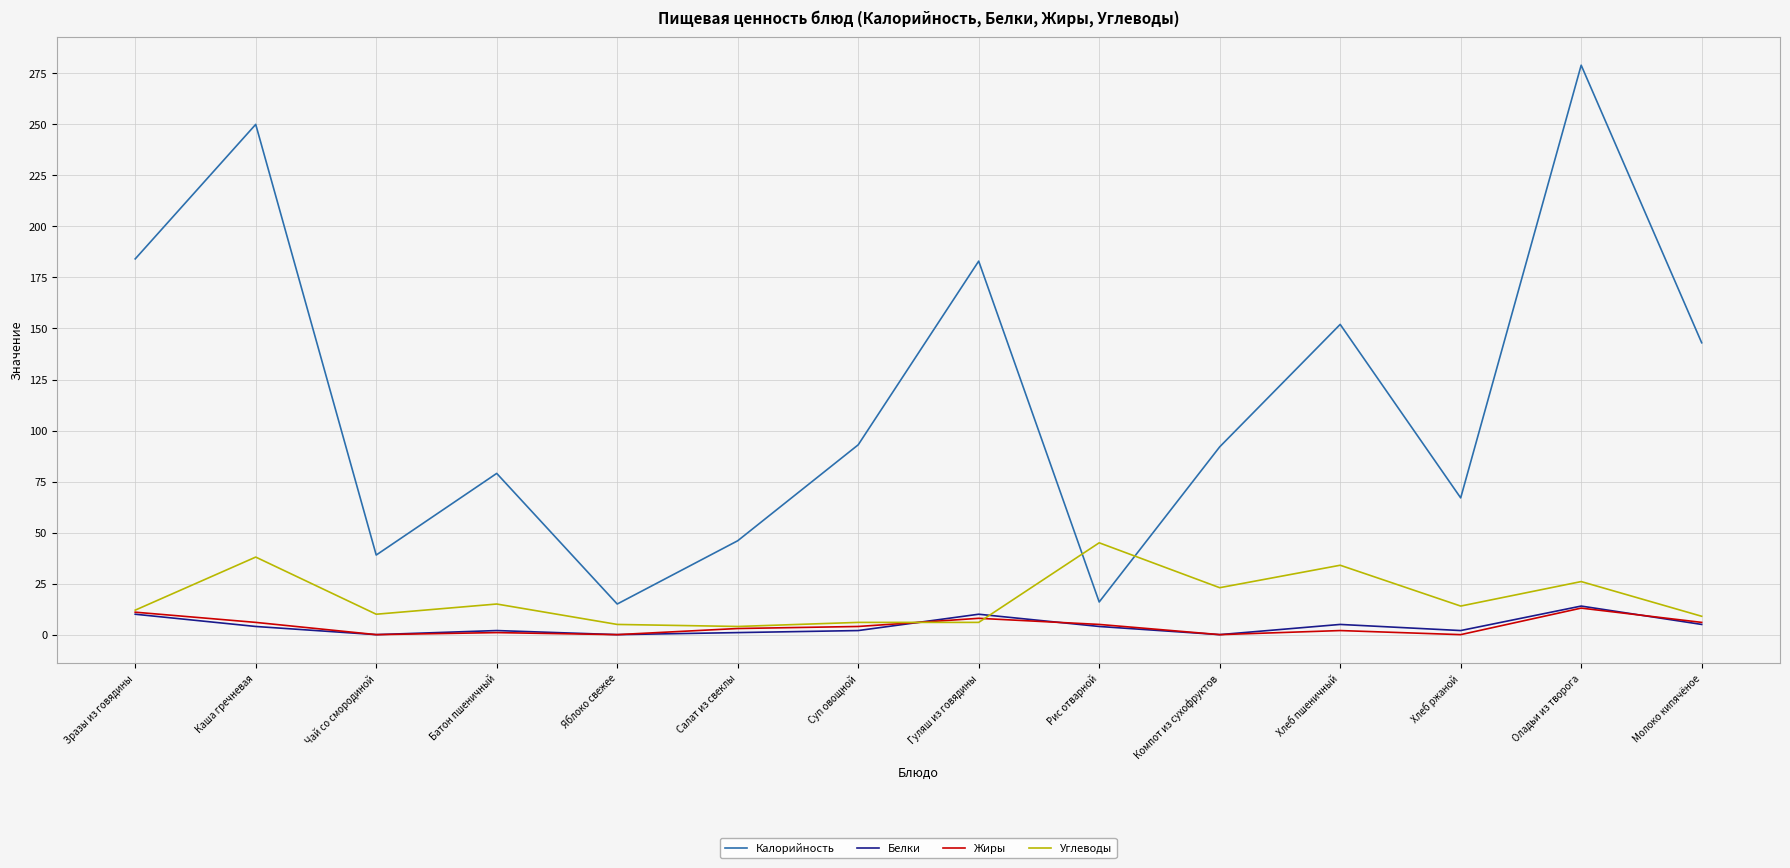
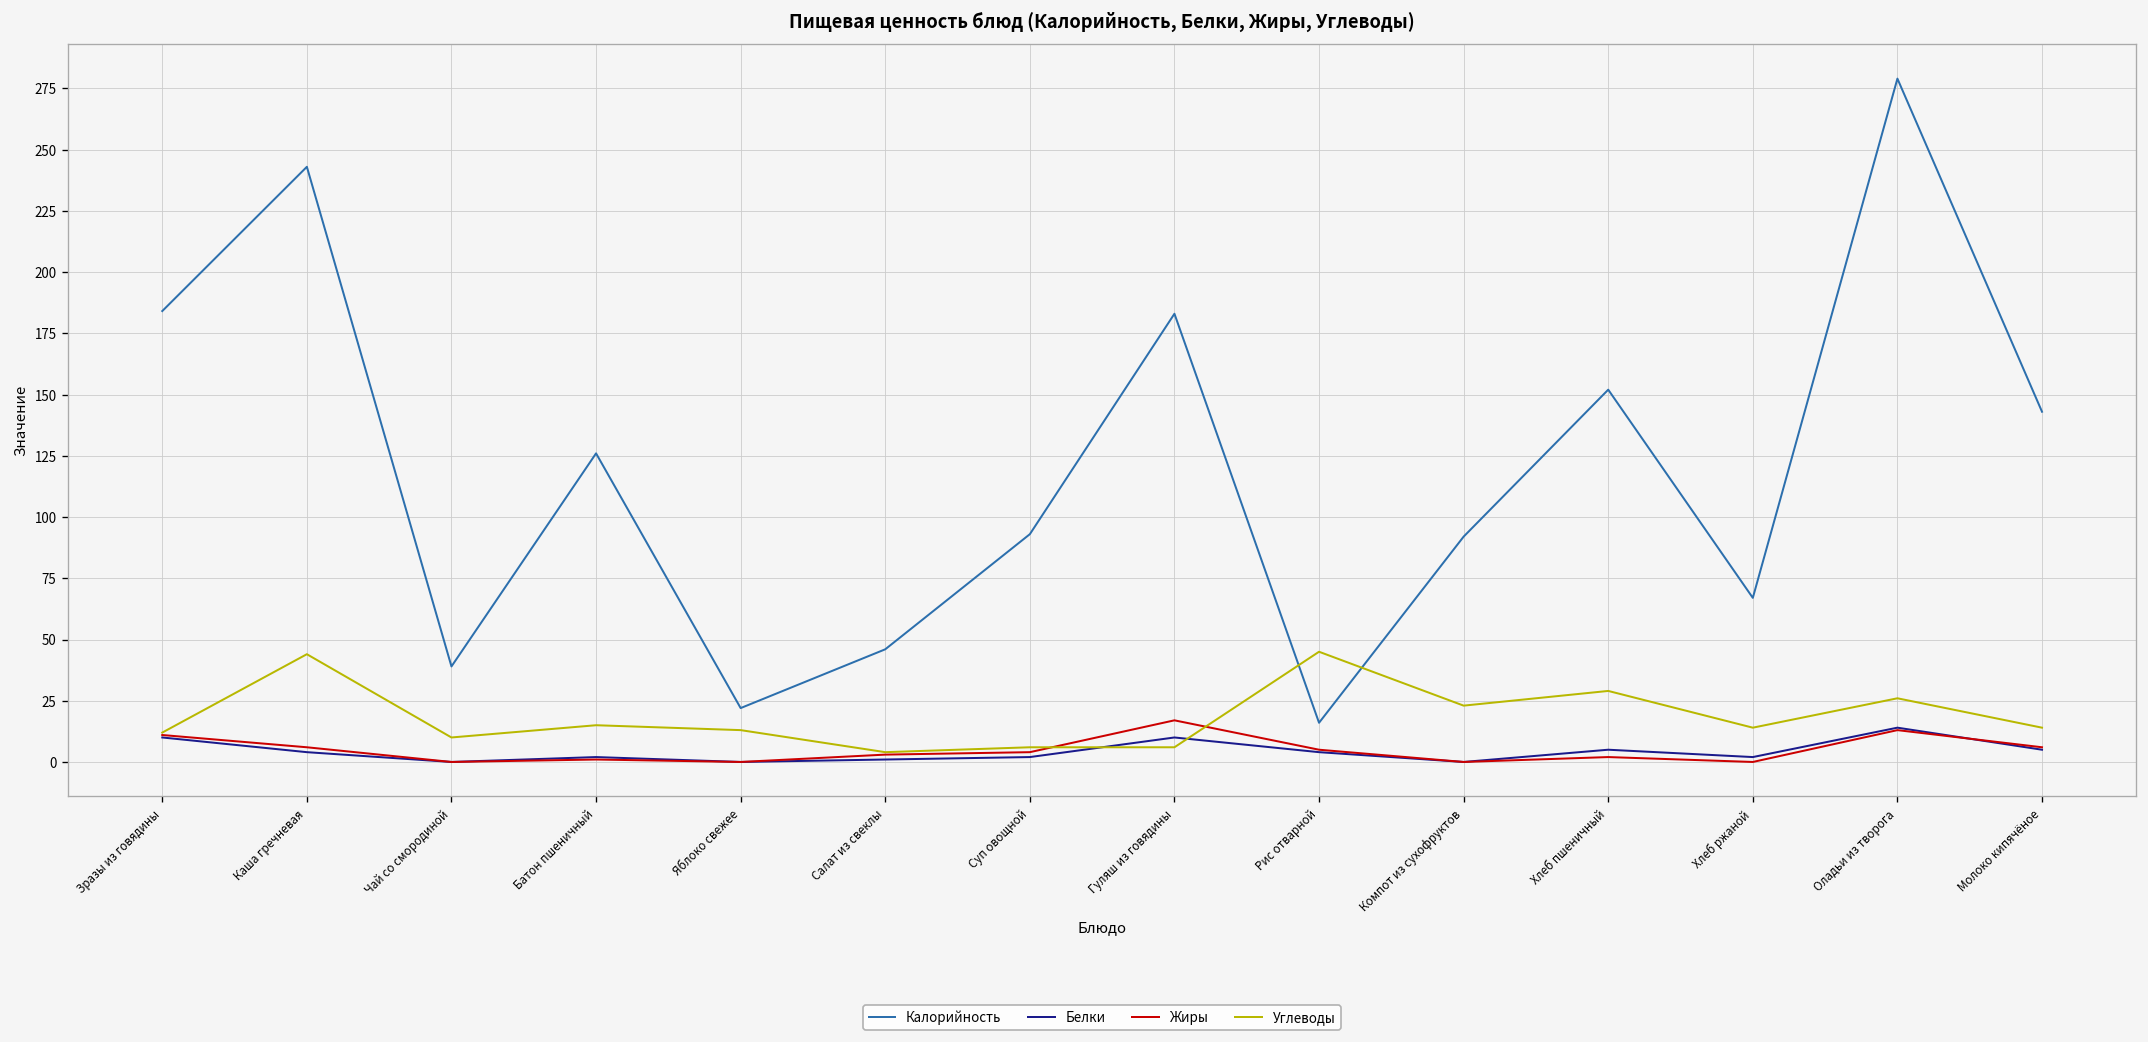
  {
    "Калорийность": {
      "Зразы из говядины": 184,
-     "Каша гречневая": 250,
+     "Каша гречневая": 243,
      "Чай со смородиной": 39,
-     "Батон пшеничный": 79,
-     "Яблоко свежее": 15,
+     "Батон пшеничный": 126,
+     "Яблоко свежее": 22,
      "Салат из свеклы": 46,
      "Суп овощной": 93,
      "Гуляш из говядины": 183,
      "Рис отварной": 16,
      "Компот из сухофруктов": 92,
      "Хлеб пшеничный": 152,
      "Хлеб ржаной": 67,
      "Оладьи из творога": 279,
      "Молоко кипячёное": 143
    },
    "Белки": {
      "Каша гречневая": 4,
      "Салат из свеклы": 1,
      "Суп овощной": 2,
      "Гуляш из говядины": 10,
      "Хлеб пшеничный": 5,
      "Хлеб ржаной": 2
    },
    "Жиры": {
      "Каша гречневая": 6,
      "Суп овощной": 4,
-     "Гуляш из говядины": 8,
+     "Гуляш из говядины": 17,
      "Хлеб пшеничный": 2,
      "Хлеб ржаной": 0
    },
    "Углеводы": {
-     "Каша гречневая": 38,
+     "Каша гречневая": 44,
      "Чай со смородиной": 10,
      "Батон пшеничный": 15,
-     "Яблоко свежее": 5,
+     "Яблоко свежее": 13,
      "Суп овощной": 6,
      "Гуляш из говядины": 6,
      "Рис отварной": 45,
      "Компот из сухофруктов": 23,
-     "Хлеб пшеничный": 34,
+     "Хлеб пшеничный": 29,
      "Хлеб ржаной": 14,
      "Оладьи из творога": 26,
-     "Молоко кипячёное": 9
+     "Молоко кипячёное": 14
    }
  }
